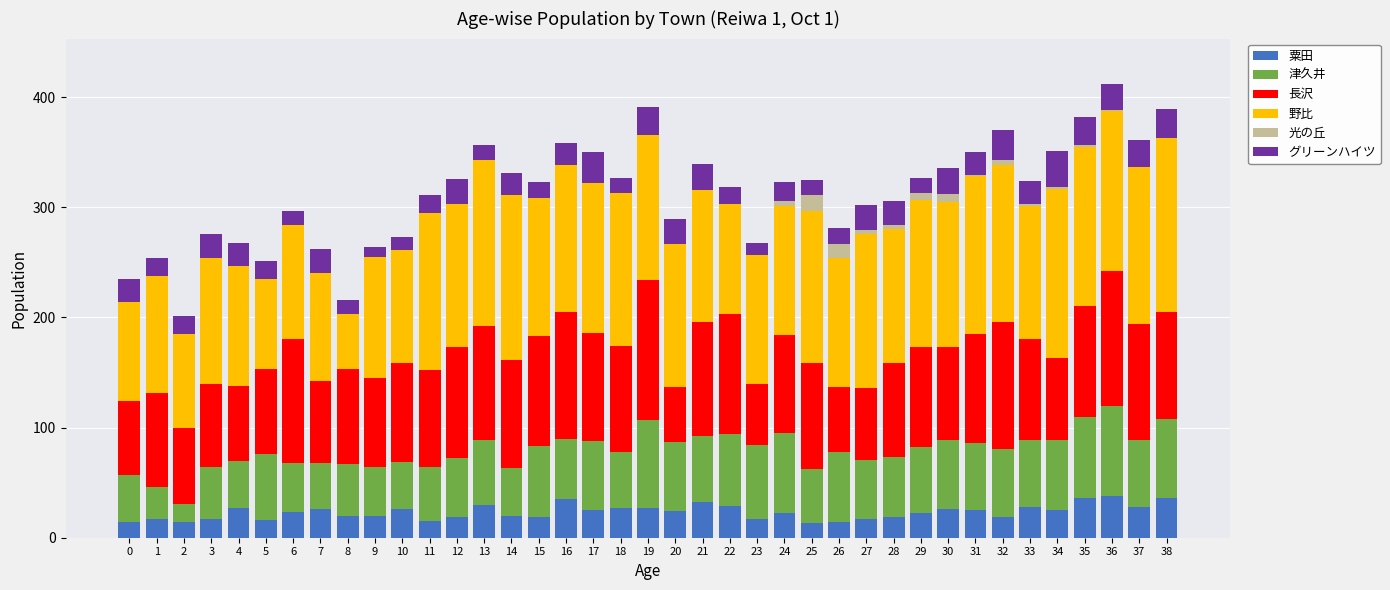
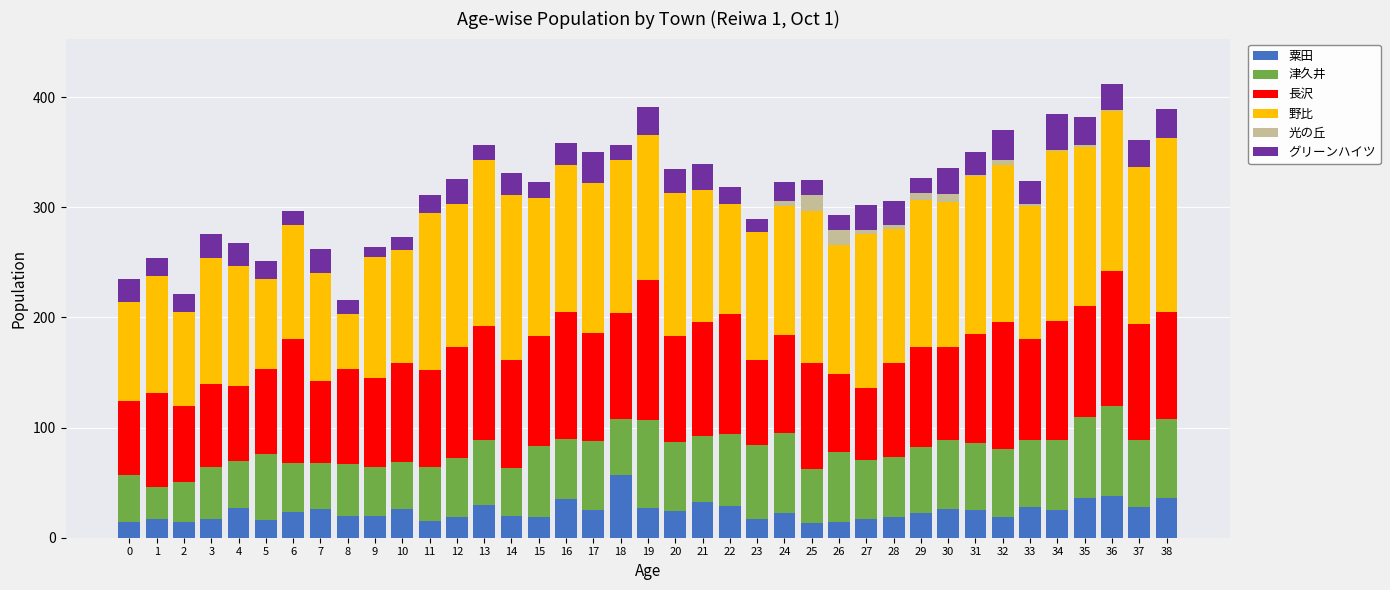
  {
    "粟田": {
      "0": 14,
      "1": 17,
      "2": 14,
      "3": 17,
      "4": 27,
      "5": 16,
      "6": 23,
      "7": 26,
      "8": 20,
      "9": 20,
      "10": 26,
      "11": 15,
      "12": 19,
      "13": 30,
      "14": 20,
      "15": 19,
      "16": 35,
      "17": 25,
-     "18": 27,
+     "18": 57,
      "19": 27,
      "20": 24,
      "21": 32,
      "22": 29,
      "23": 17,
      "24": 22,
      "25": 13,
      "26": 14,
      "27": 17,
      "28": 19,
      "29": 22,
      "30": 26,
      "31": 25,
      "32": 19,
      "33": 28,
      "34": 25,
      "35": 36,
      "36": 38,
      "37": 28,
      "38": 36
    },
    "津久井": {
      "0": 43,
      "1": 29,
-     "2": 17,
+     "2": 37,
      "3": 47,
      "4": 43,
      "5": 60,
      "6": 45,
      "7": 42,
      "8": 47,
      "9": 44,
      "10": 43,
      "11": 49,
      "12": 53,
      "13": 59,
      "14": 43,
      "15": 64,
      "16": 55,
      "17": 63,
      "18": 51,
      "19": 80,
      "20": 63,
      "21": 60,
      "22": 65,
      "23": 67,
      "24": 73,
      "25": 49,
      "26": 64,
      "27": 54,
      "28": 54,
      "29": 60,
      "30": 63,
      "31": 61,
      "32": 62,
      "33": 61,
      "34": 64,
      "35": 74,
      "36": 82,
      "37": 61,
      "38": 72
    },
    "長沢": {
      "0": 67,
      "1": 85,
      "2": 69,
      "3": 76,
      "4": 68,
      "5": 77,
      "6": 112,
      "7": 74,
      "8": 86,
      "9": 81,
      "10": 90,
      "11": 88,
      "12": 101,
      "13": 103,
      "14": 98,
      "15": 100,
      "16": 115,
      "17": 98,
      "18": 96,
      "19": 127,
-     "20": 50,
+     "20": 96,
      "21": 104,
      "22": 109,
-     "23": 56,
+     "23": 77,
      "24": 89,
      "25": 97,
-     "26": 59,
+     "26": 71,
      "27": 65,
      "28": 86,
      "29": 91,
      "30": 84,
      "31": 99,
      "32": 115,
      "33": 91,
-     "34": 74,
+     "34": 108,
      "35": 100,
      "36": 122,
      "37": 105,
      "38": 97
    }
  }
